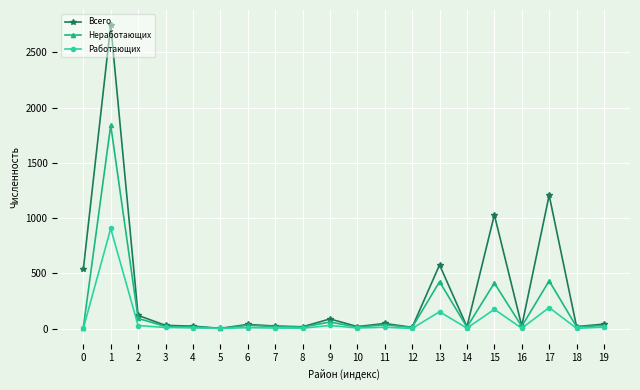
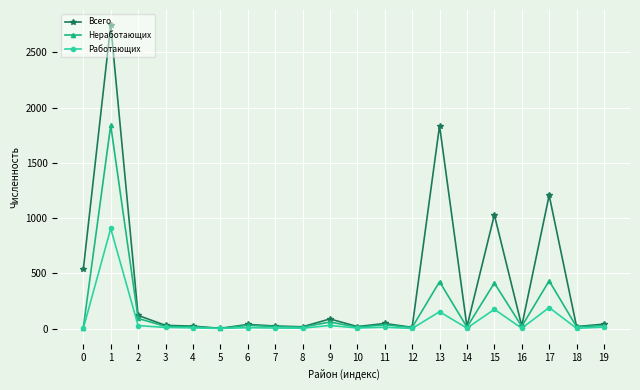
  {
    "Всего": {
      "0": 540,
      "2": 120,
      "9": 90,
-     "13": 580,
+     "13": 1840,
      "15": 1030,
      "17": 1210
    }
  }
